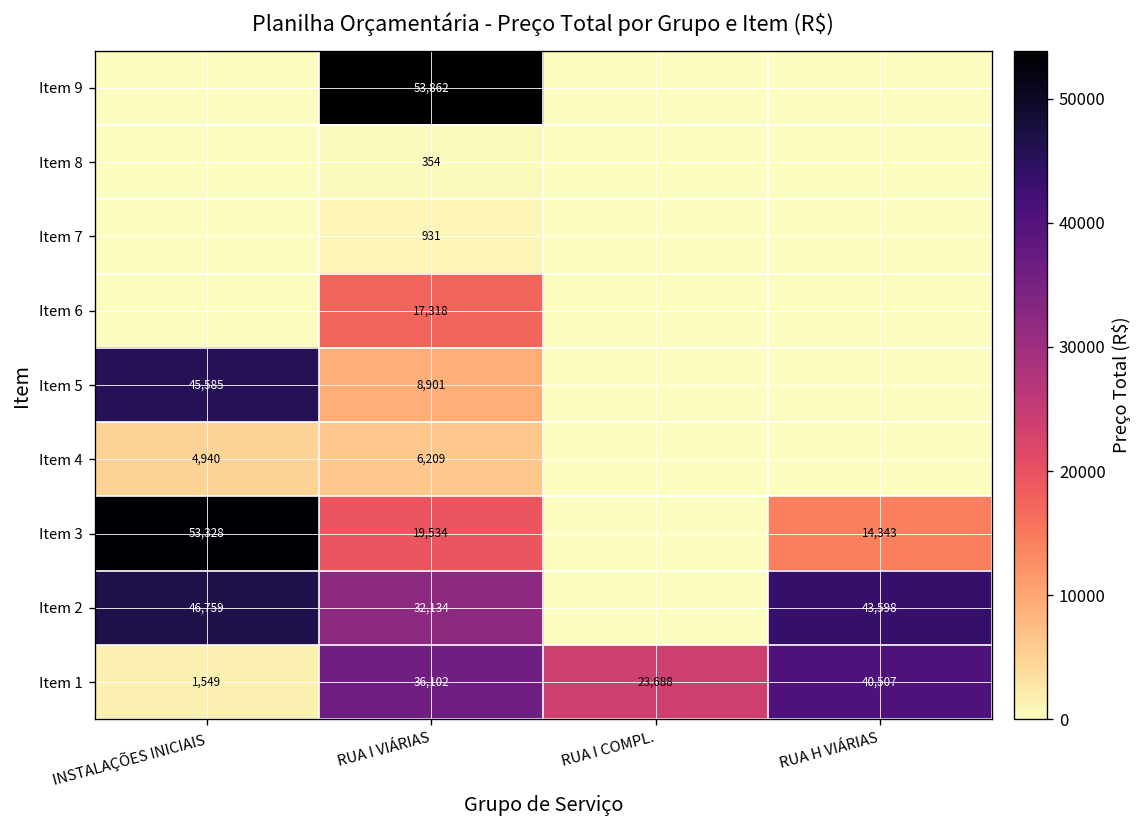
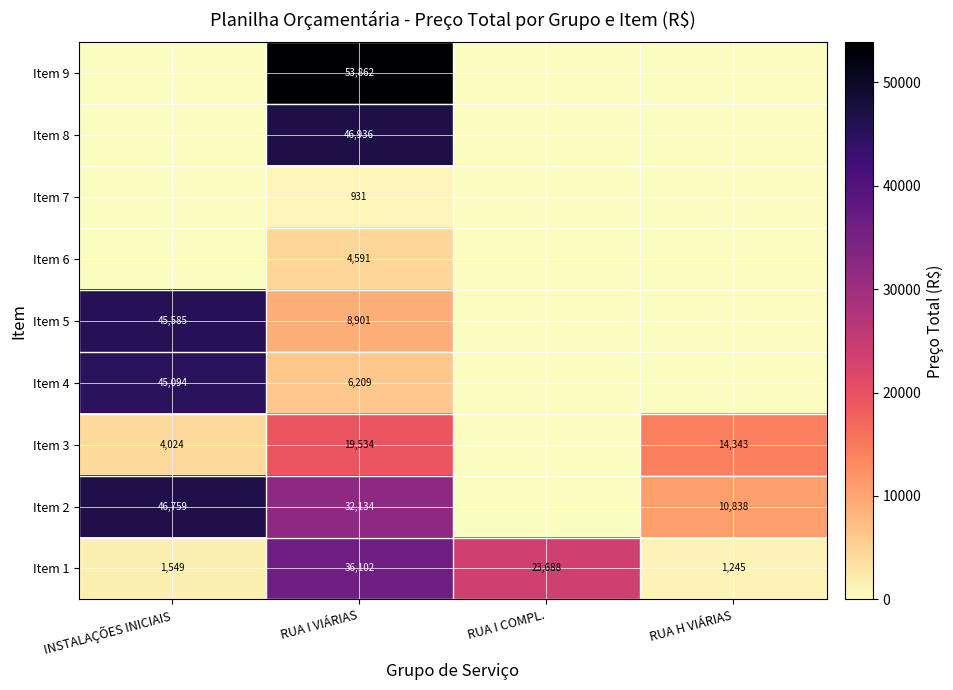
  {
    "Item 9": {
      "RUA I VIÁRIAS": "53,862"
    },
    "Item 8": {
-     "RUA I VIÁRIAS": "354"
+     "RUA I VIÁRIAS": "46,936"
    },
    "Item 7": {
      "RUA I VIÁRIAS": "931"
    },
    "Item 6": {
-     "RUA I VIÁRIAS": "17,318"
+     "RUA I VIÁRIAS": "4,591"
    },
    "Item 5": {
      "INSTALAÇÕES INICIAIS": "45,585",
      "RUA I VIÁRIAS": "8,901"
    },
    "Item 4": {
-     "INSTALAÇÕES INICIAIS": "4,940",
+     "INSTALAÇÕES INICIAIS": "45,094",
      "RUA I VIÁRIAS": "6,209"
    },
    "Item 3": {
-     "INSTALAÇÕES INICIAIS": "53,328",
+     "INSTALAÇÕES INICIAIS": "4,024",
      "RUA I VIÁRIAS": "19,534",
      "RUA H VIÁRIAS": "14,343"
    },
    "Item 2": {
      "INSTALAÇÕES INICIAIS": "46,759",
      "RUA I VIÁRIAS": "32,134",
-     "RUA H VIÁRIAS": "43,598"
+     "RUA H VIÁRIAS": "10,838"
    },
    "Item 1": {
      "INSTALAÇÕES INICIAIS": "1,549",
      "RUA I VIÁRIAS": "36,102",
      "RUA I COMPL.": "23,688",
-     "RUA H VIÁRIAS": "40,507"
+     "RUA H VIÁRIAS": "1,245"
    }
  }
